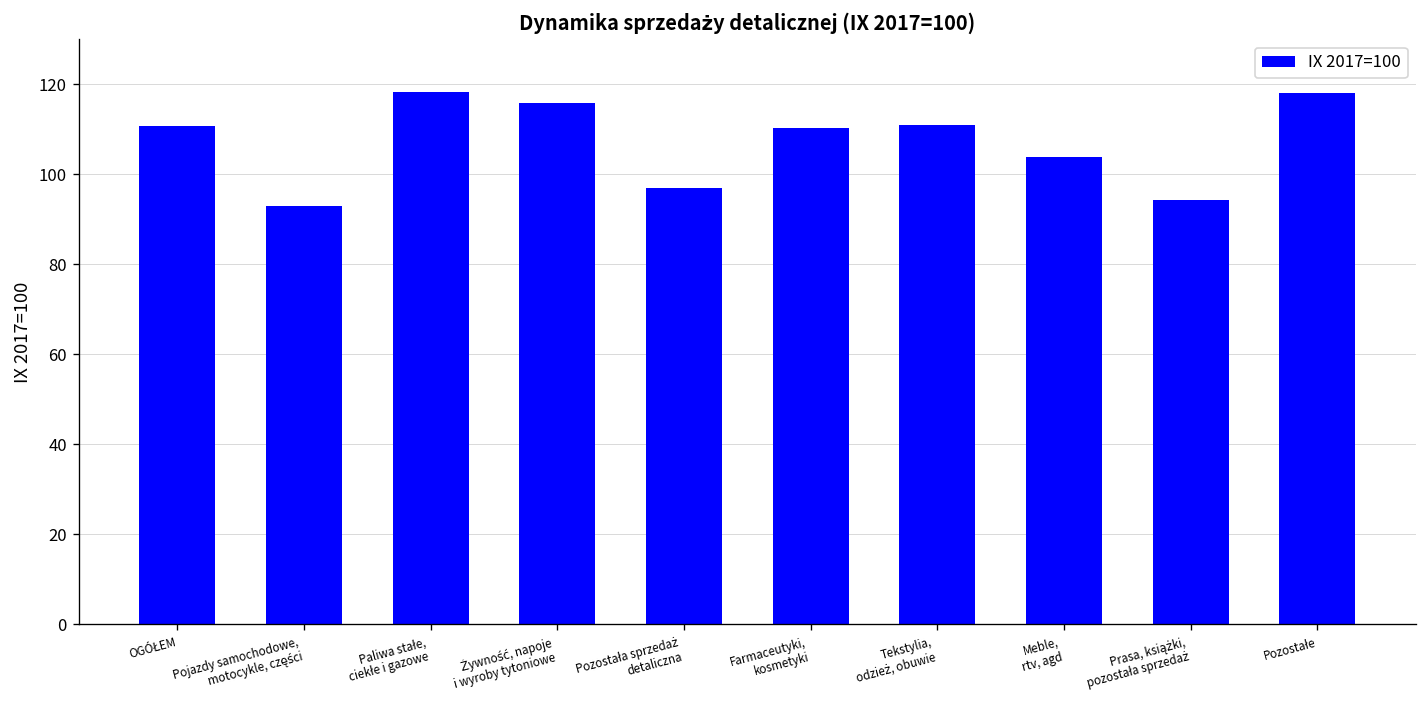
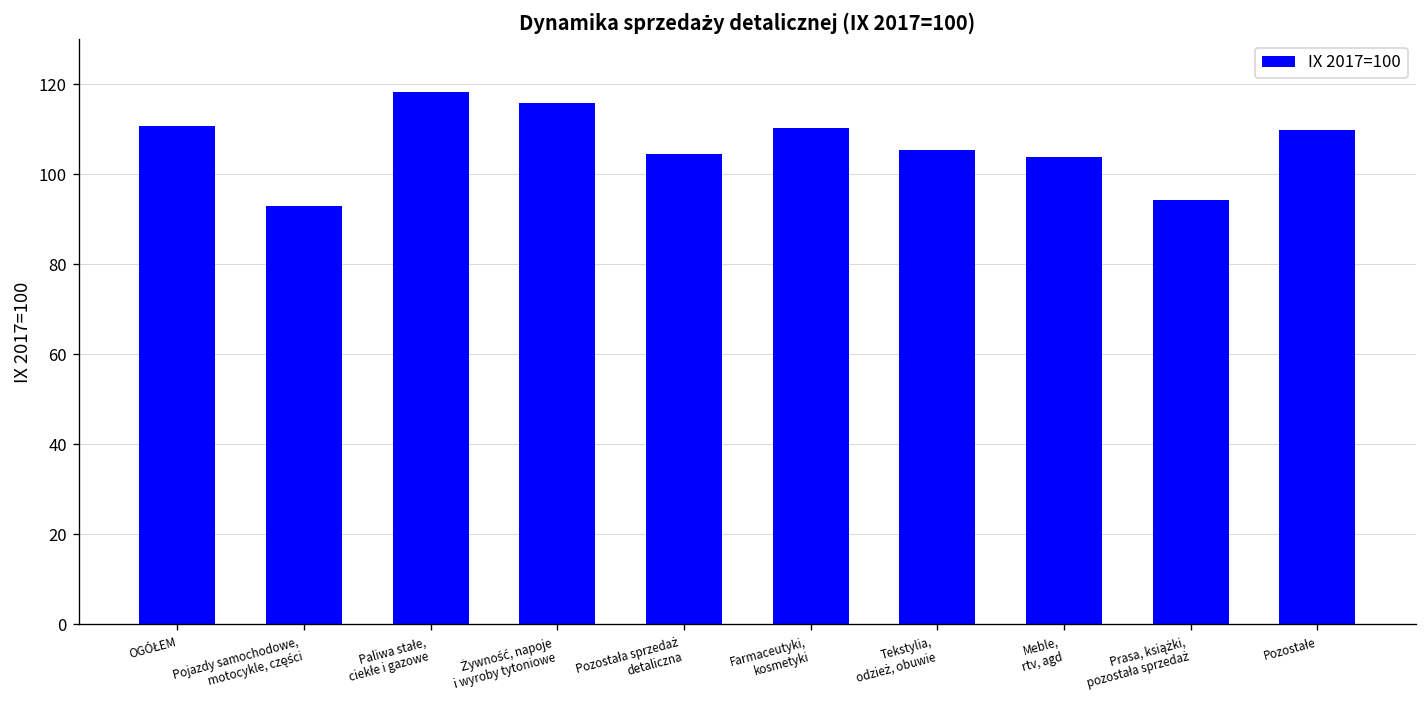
  {
    "OGÓŁEM": 111,
    "Pojazdy samochodowe, motocykle, części": 93,
    "Paliwa stałe, ciekłe i gazowe": 118,
    "Żywność, napoje i wyroby tytoniowe": 116,
-   "Pozostała sprzedaż detaliczna": 97,
+   "Pozostała sprzedaż detaliczna": 105,
    "Farmaceutyki, kosmetyki": 110,
-   "Tekstylia, odzież, obuwie": 111,
+   "Tekstylia, odzież, obuwie": 106,
    "Meble, rtv, agd": 104,
    "Prasa, książki, pozostała sprzedaż": 94,
-   "Pozostałe": 118
+   "Pozostałe": 110
  }
